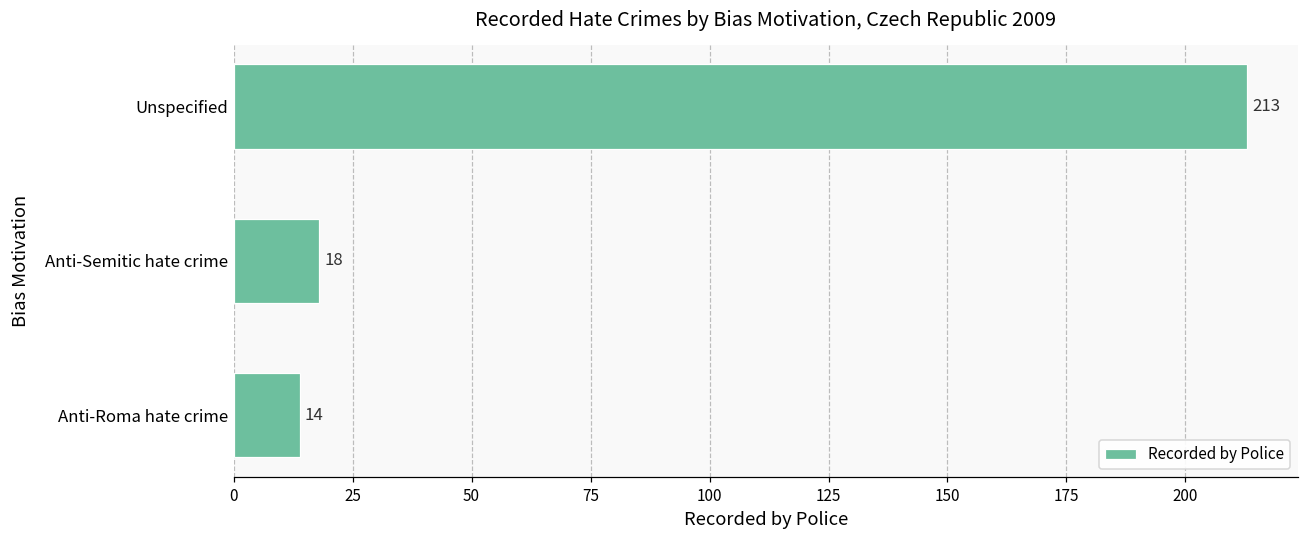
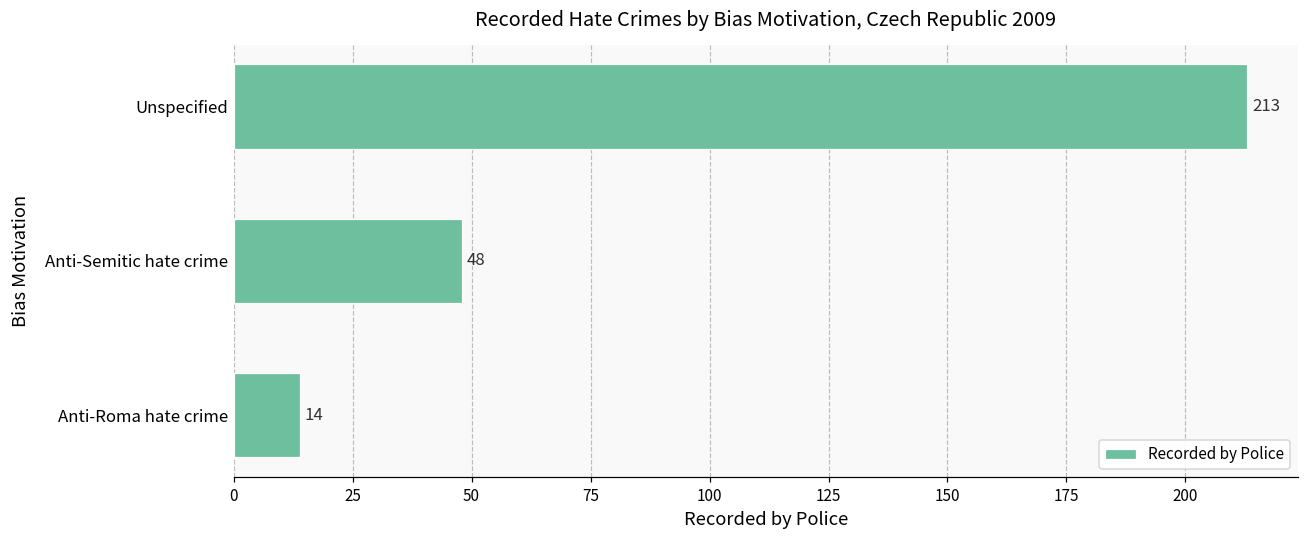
  {
    "Unspecified": 213,
-   "Anti-Semitic hate crime": 18,
+   "Anti-Semitic hate crime": 48,
    "Anti-Roma hate crime": 14
  }
